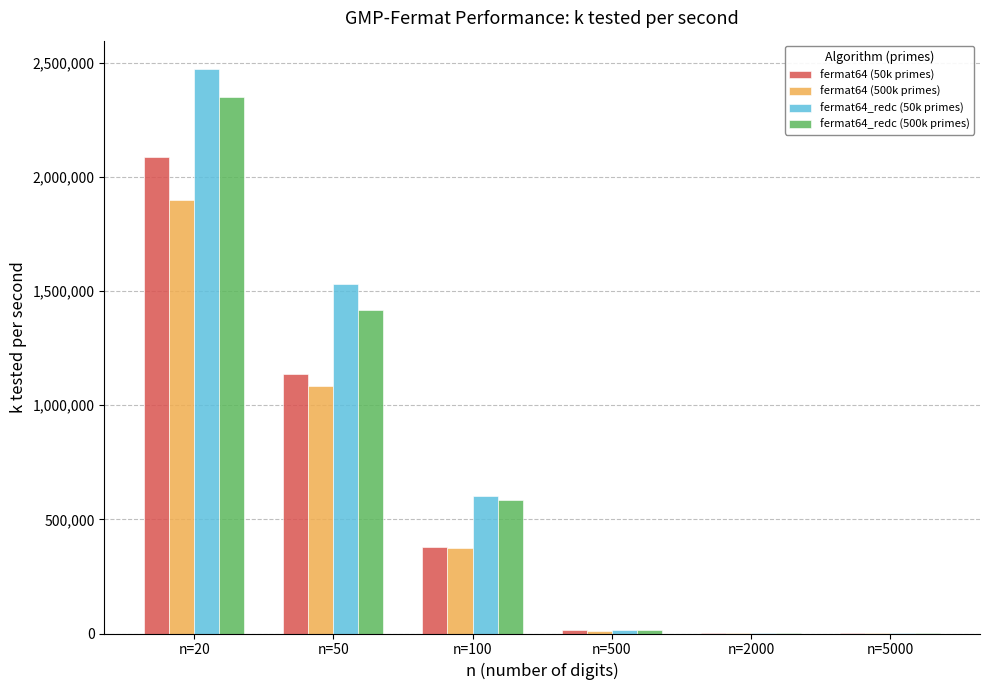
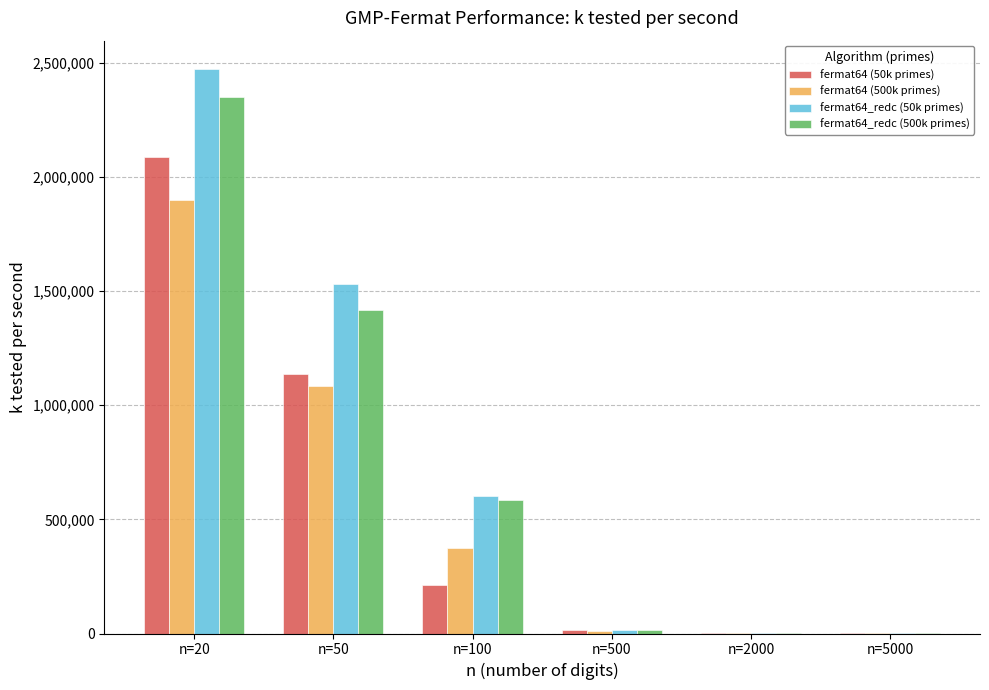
  {
    "fermat64 (50k primes)": {
      "n=20": "2,090,000",
      "n=50": "1,140,000",
-     "n=100": "380,000",
+     "n=100": "210,000",
      "n=500": "10,000"
    },
    "fermat64 (500k primes)": {
      "n=20": "1,900,000",
      "n=50": "1,080,000",
      "n=100": "370,000",
      "n=500": "10,000"
    },
    "fermat64_redc (50k primes)": {
      "n=20": "2,470,000",
      "n=50": "1,530,000",
      "n=100": "600,000",
      "n=500": "20,000"
    },
    "fermat64_redc (500k primes)": {
      "n=20": "2,350,000",
      "n=50": "1,410,000",
      "n=100": "580,000",
      "n=500": "20,000"
    }
  }
